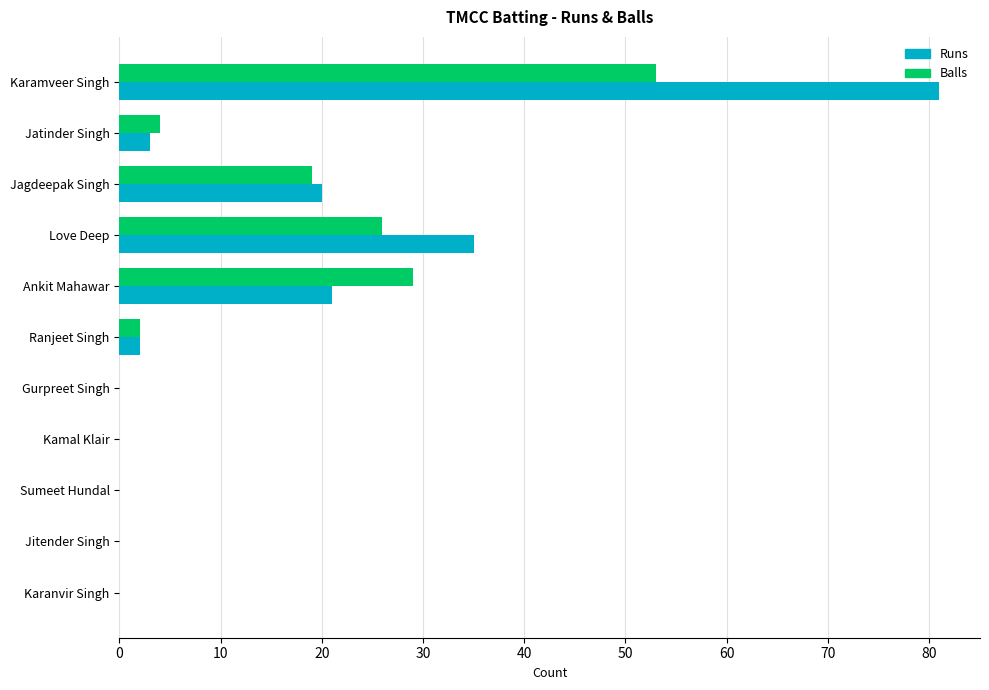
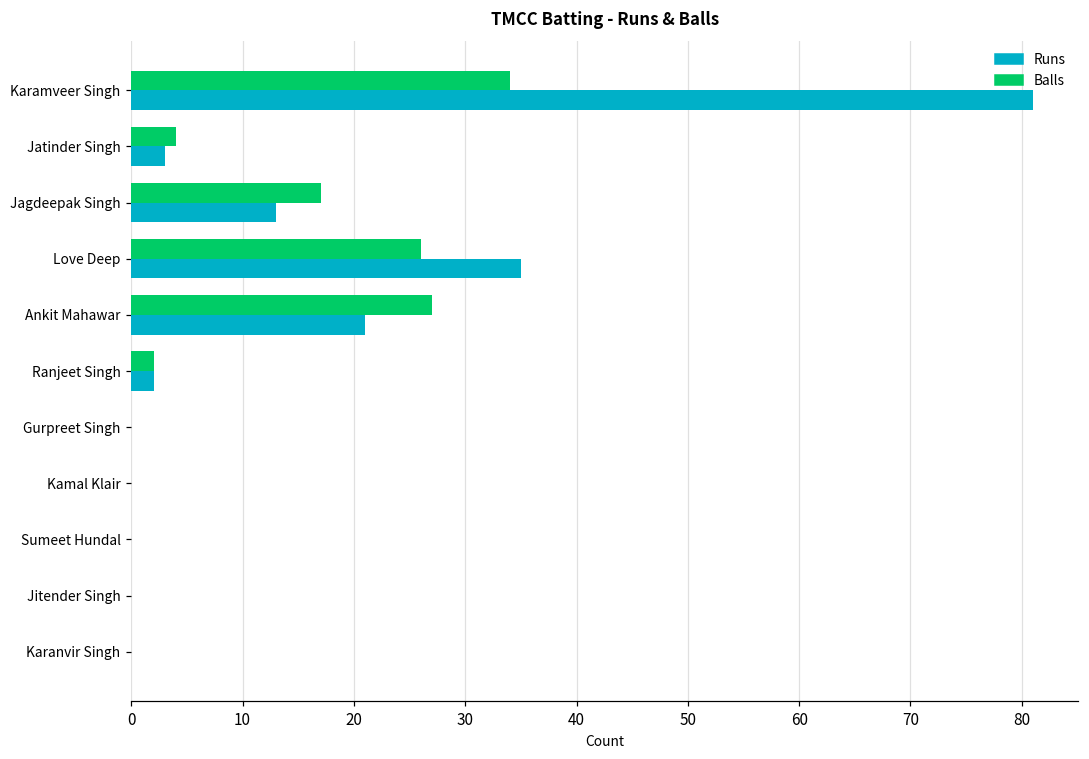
  {
    "Runs": {
      "Karamveer Singh": 81,
      "Jatinder Singh": 3,
-     "Jagdeepak Singh": 20,
+     "Jagdeepak Singh": 13,
      "Love Deep": 35,
      "Ankit Mahawar": 21,
      "Ranjeet Singh": 2,
      "Gurpreet Singh": 0,
      "Kamal Klair": 0,
      "Sumeet Hundal": 0,
      "Jitender Singh": 0,
      "Karanvir Singh": 0
    },
    "Balls": {
-     "Karamveer Singh": 53,
+     "Karamveer Singh": 34,
      "Jatinder Singh": 4,
-     "Jagdeepak Singh": 19,
+     "Jagdeepak Singh": 17,
      "Love Deep": 26,
-     "Ankit Mahawar": 29,
+     "Ankit Mahawar": 27,
      "Ranjeet Singh": 2,
      "Gurpreet Singh": 0,
      "Kamal Klair": 0,
      "Sumeet Hundal": 0,
      "Jitender Singh": 0,
      "Karanvir Singh": 0
    }
  }
